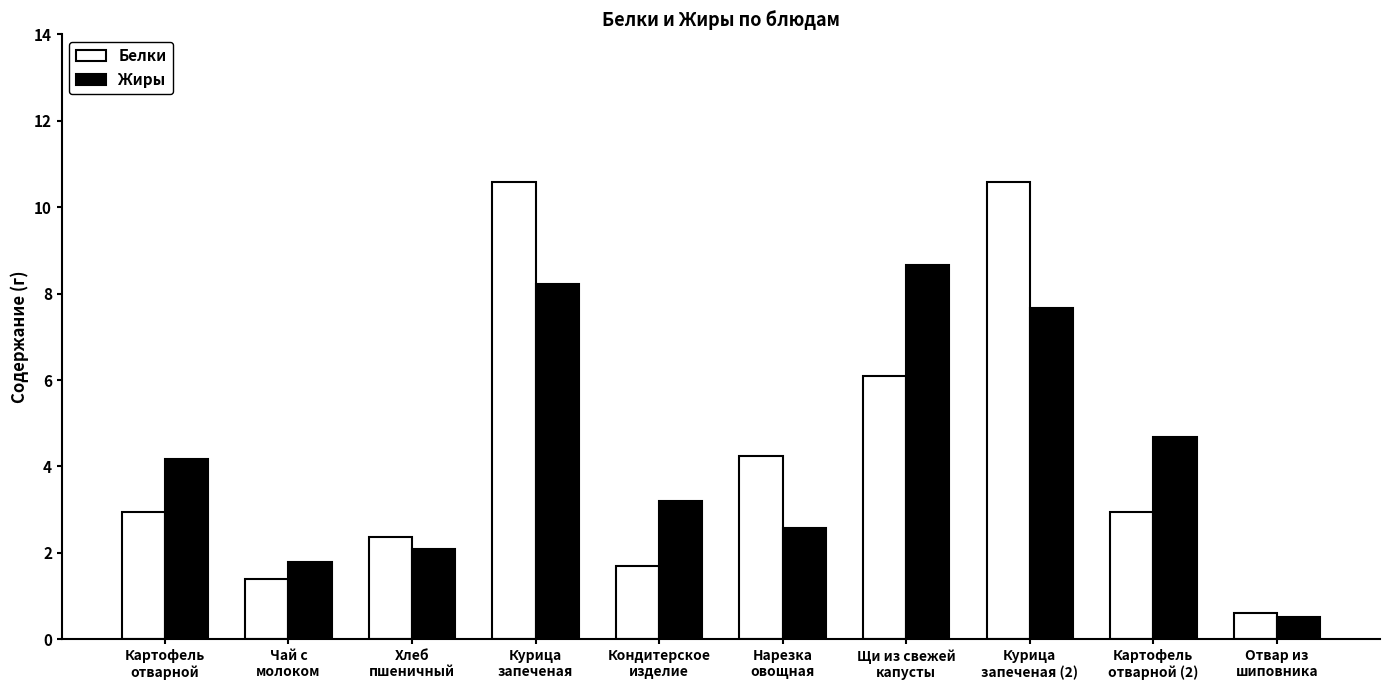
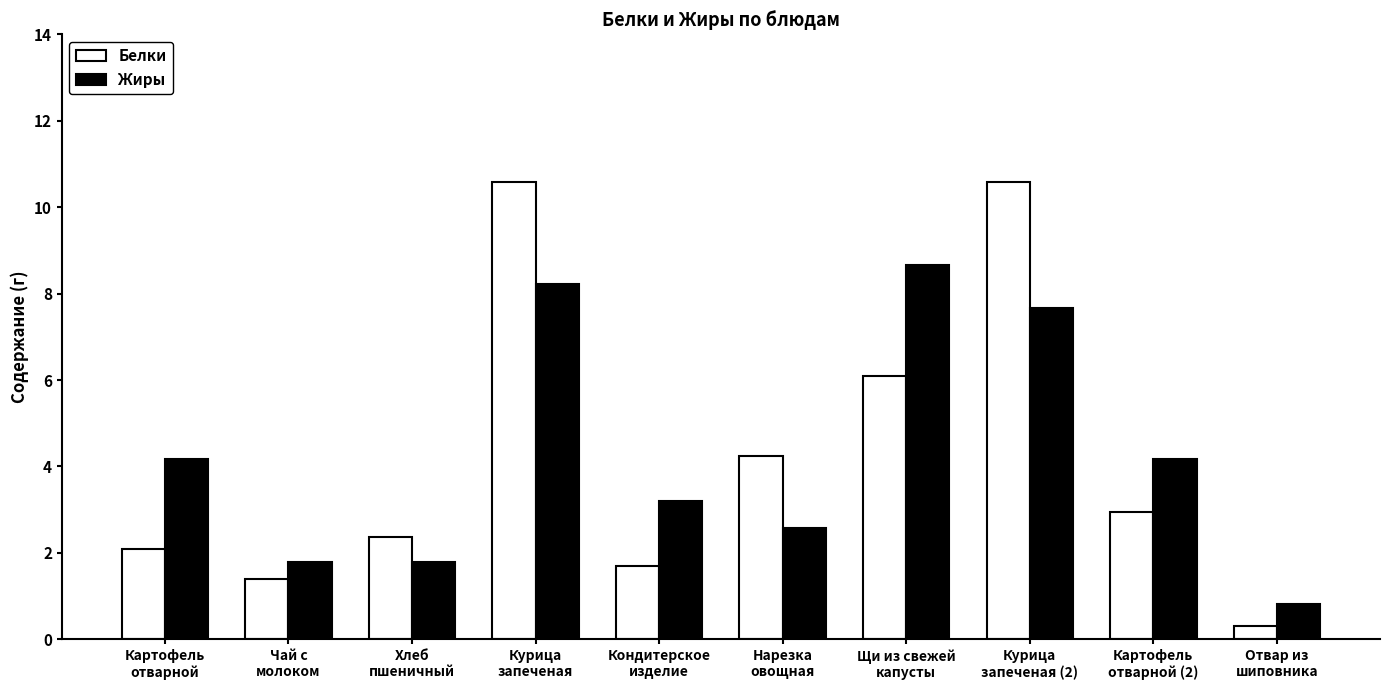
  {
    "Белки": {
-     "Картофель отварной": 2.9,
+     "Картофель отварной": 2.1,
      "Чай с молоком": 1.4,
      "Хлеб пшеничный": 2.4,
      "Курица запеченая": 10.6,
      "Кондитерское изделие": 1.7,
      "Нарезка овощная": 4.2,
      "Щи из свежей капусты": 6.1,
      "Курица запеченая (2)": 10.6,
      "Картофель отварной (2)": 2.9,
-     "Отвар из шиповника": 0.6
+     "Отвар из шиповника": 0.3
    },
    "Жиры": {
      "Картофель отварной": 4.2,
      "Чай с молоком": 1.8,
-     "Хлеб пшеничный": 2.1,
+     "Хлеб пшеничный": 1.8,
      "Курица запеченая": 8.2,
      "Кондитерское изделие": 3.2,
      "Нарезка овощная": 2.6,
      "Щи из свежей капусты": 8.7,
      "Курица запеченая (2)": 7.7,
-     "Картофель отварной (2)": 4.7,
-     "Отвар из шиповника": 0.5
+     "Картофель отварной (2)": 4.2,
+     "Отвар из шиповника": 0.8
    }
  }
